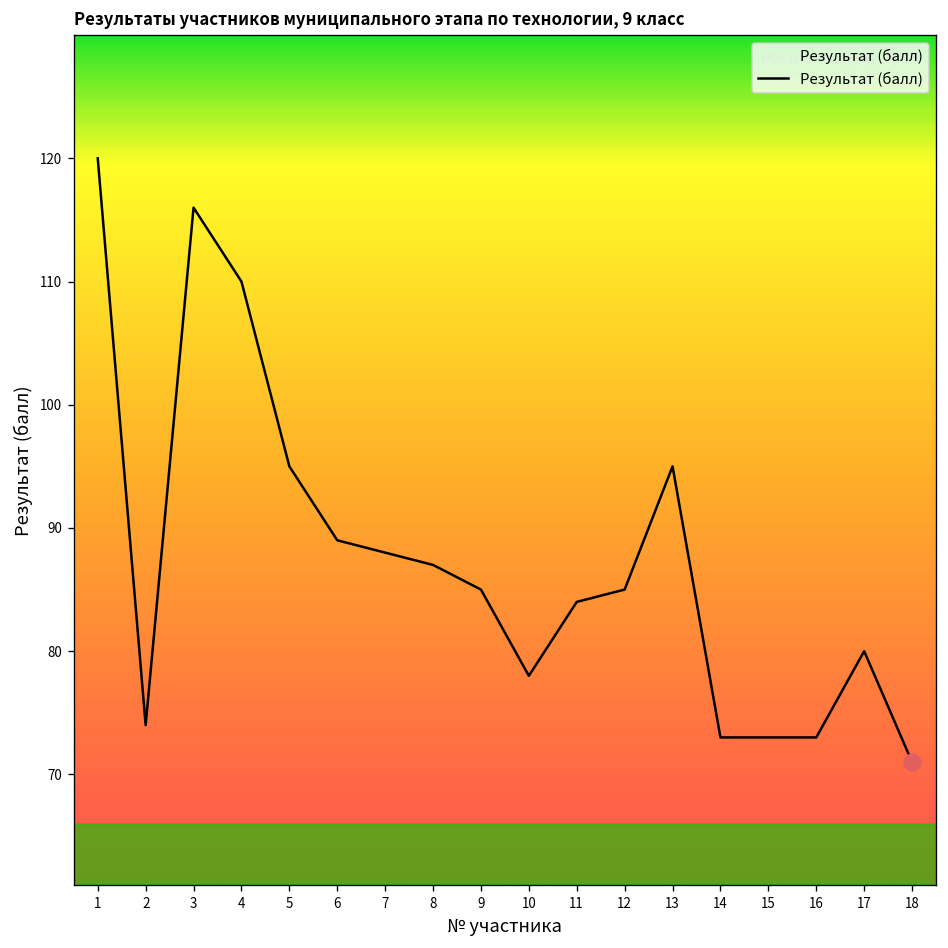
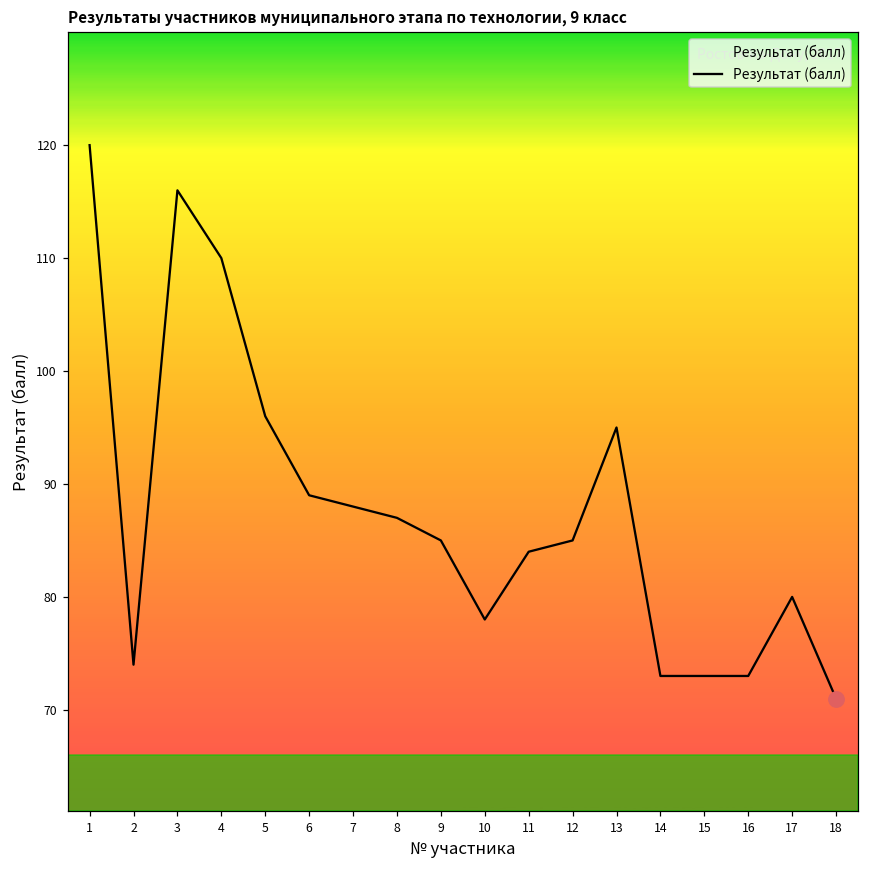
  {
    "Результат (балл)": {
      "1": 120,
      "2": 74,
      "3": 116,
      "4": 110,
-     "5": 95,
+     "5": 96,
      "6": 89,
      "7": 88,
      "8": 87,
      "9": 85,
      "10": 78,
      "11": 84,
      "12": 85,
      "13": 95,
      "14": 73,
      "15": 73,
      "16": 73,
      "17": 80
    }
  }
